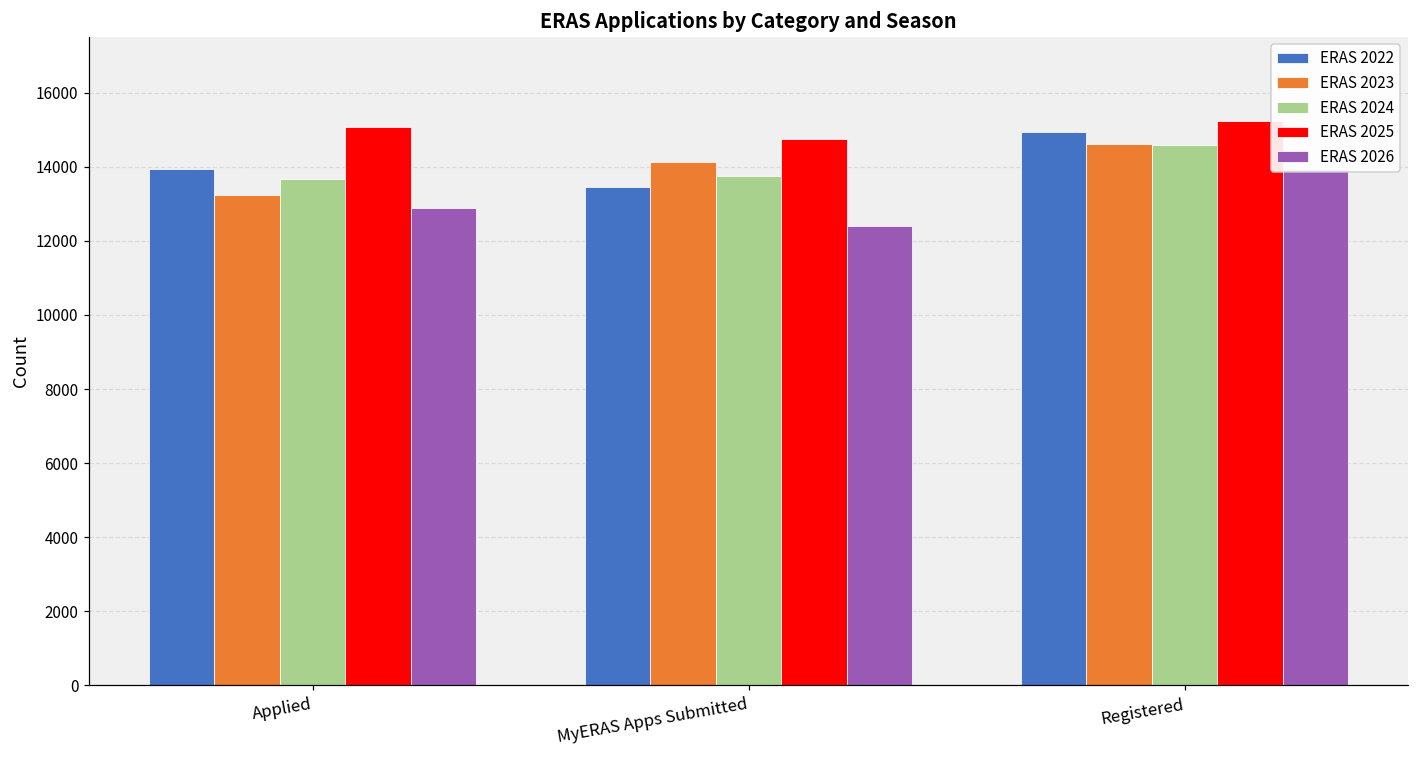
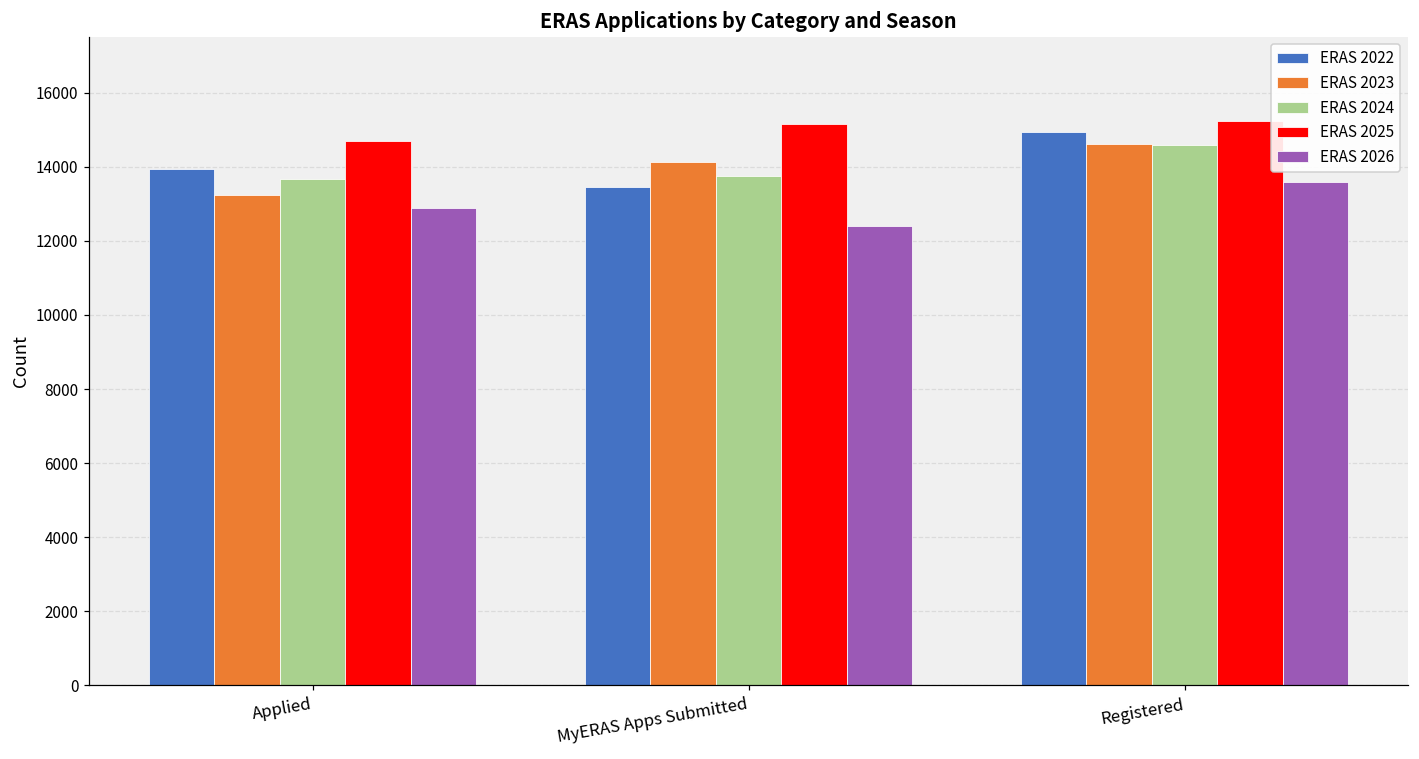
  {
    "ERAS 2022": {
      "Applied": 13900,
      "MyERAS Apps Submitted": 13500,
      "Registered": 14900
    },
    "ERAS 2023": {
      "Applied": 13200,
      "MyERAS Apps Submitted": 14100,
      "Registered": 14600
    },
    "ERAS 2024": {
      "Applied": 13700,
      "MyERAS Apps Submitted": 13800,
      "Registered": 14600
    },
    "ERAS 2025": {
-     "Applied": 15100,
-     "MyERAS Apps Submitted": 14800,
+     "Applied": 14700,
+     "MyERAS Apps Submitted": 15100,
      "Registered": 15200
    },
    "ERAS 2026": {
      "Applied": 12900,
      "MyERAS Apps Submitted": 12400,
-     "Registered": 13900
+     "Registered": 13600
    }
  }
